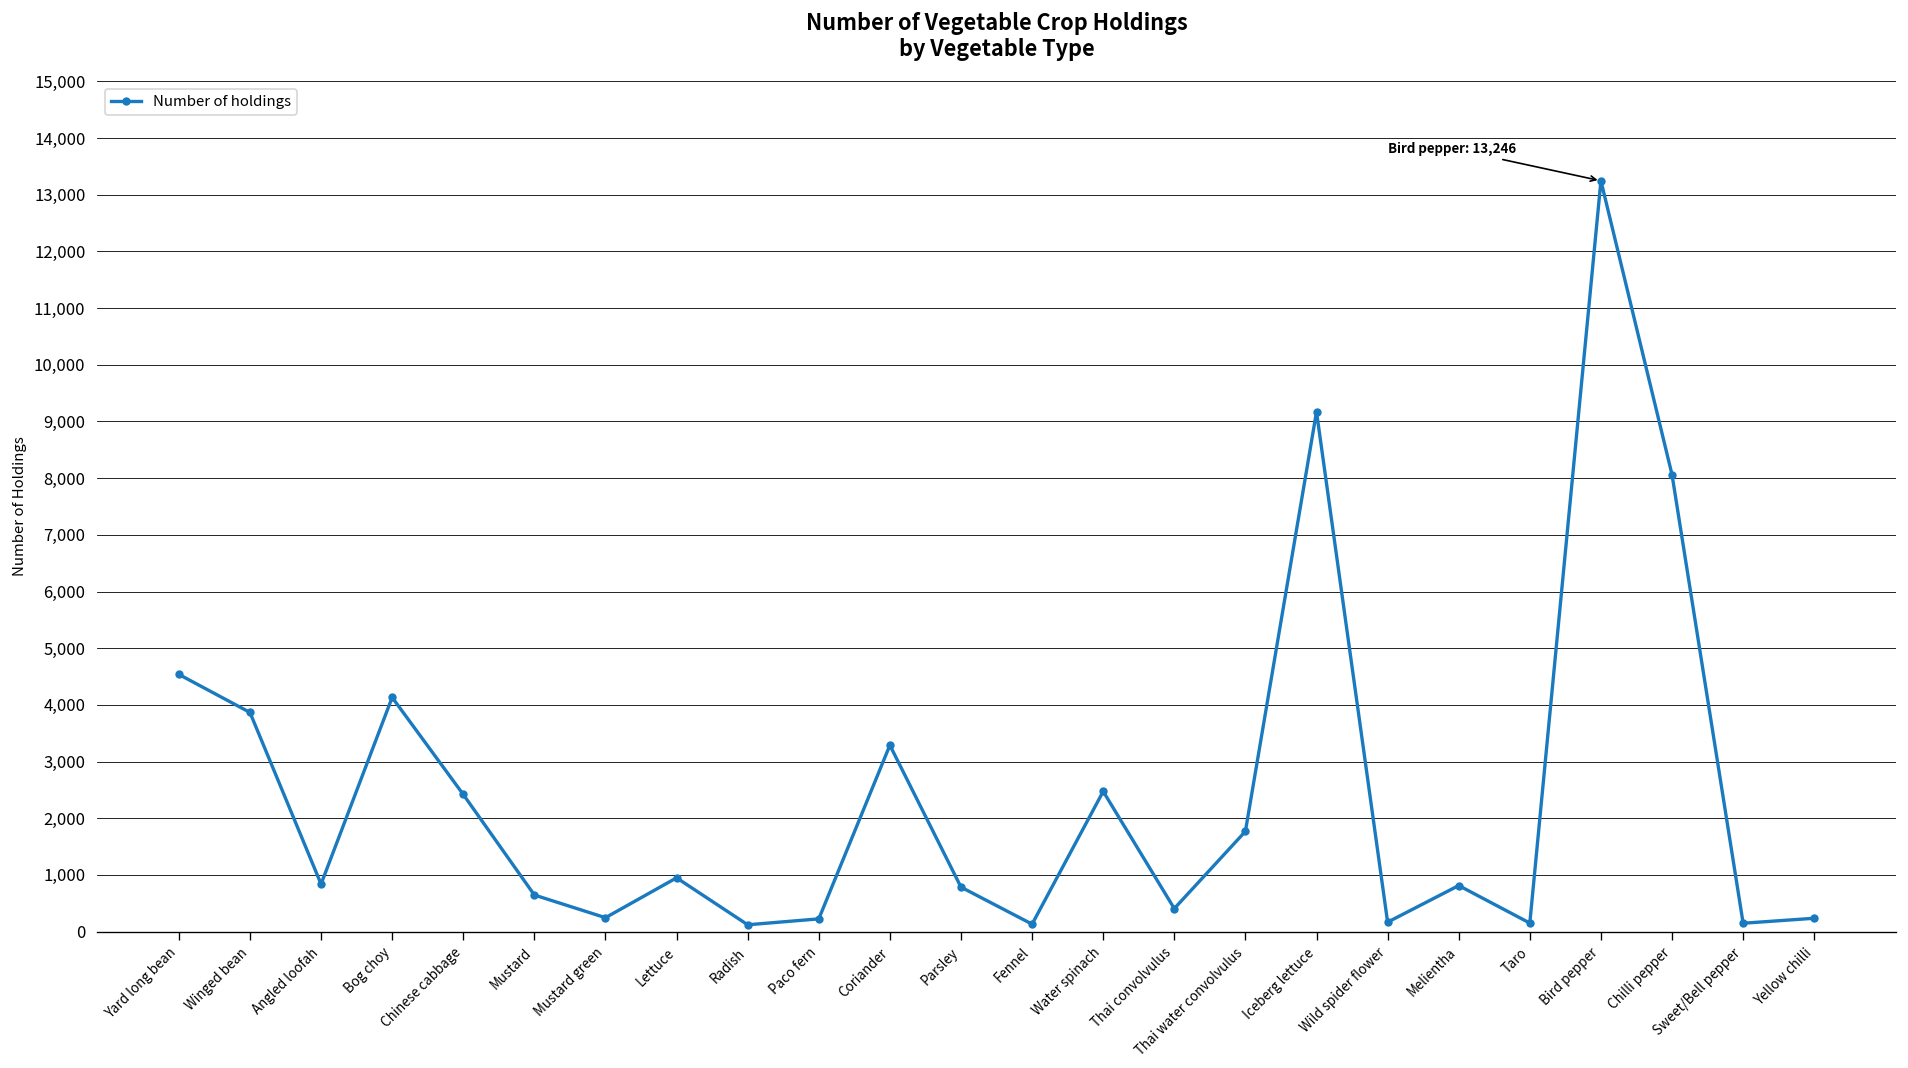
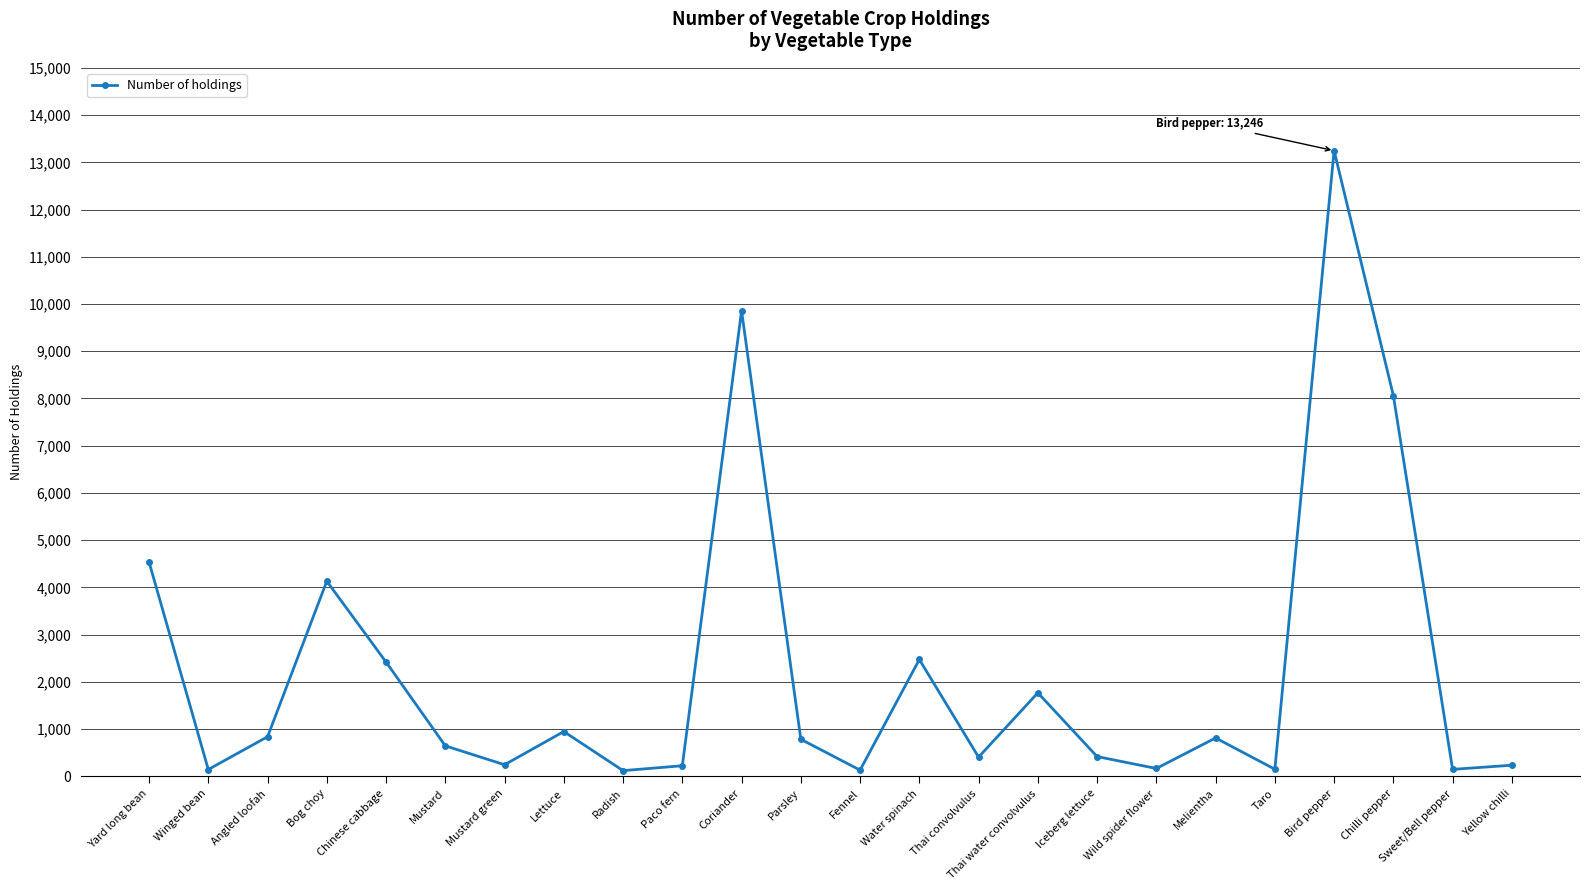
  {
    "Yard long bean": "4,500",
-   "Winged bean": "3,900",
+   "Winged bean": "100",
    "Angled loofah": "800",
    "Bog choy": "4,100",
    "Chinese cabbage": "2,400",
    "Mustard": "600",
    "Mustard green": "200",
    "Lettuce": "900",
    "Radish": "100",
    "Paco fern": "200",
-   "Coriander": "3,300",
+   "Coriander": "9,900",
    "Parsley": "800",
    "Fennel": "100",
    "Water spinach": "2,500",
    "Thai convolvulus": "400",
    "Thai water convolvulus": "1,800",
-   "Iceberg lettuce": "9,200",
+   "Iceberg lettuce": "400",
    "Wild spider flower": "200",
    "Melientha": "800",
    "Taro": "200",
    "Chilli pepper": "8,100",
    "Sweet/Bell pepper": "100",
    "Yellow chilli": "200"
  }
